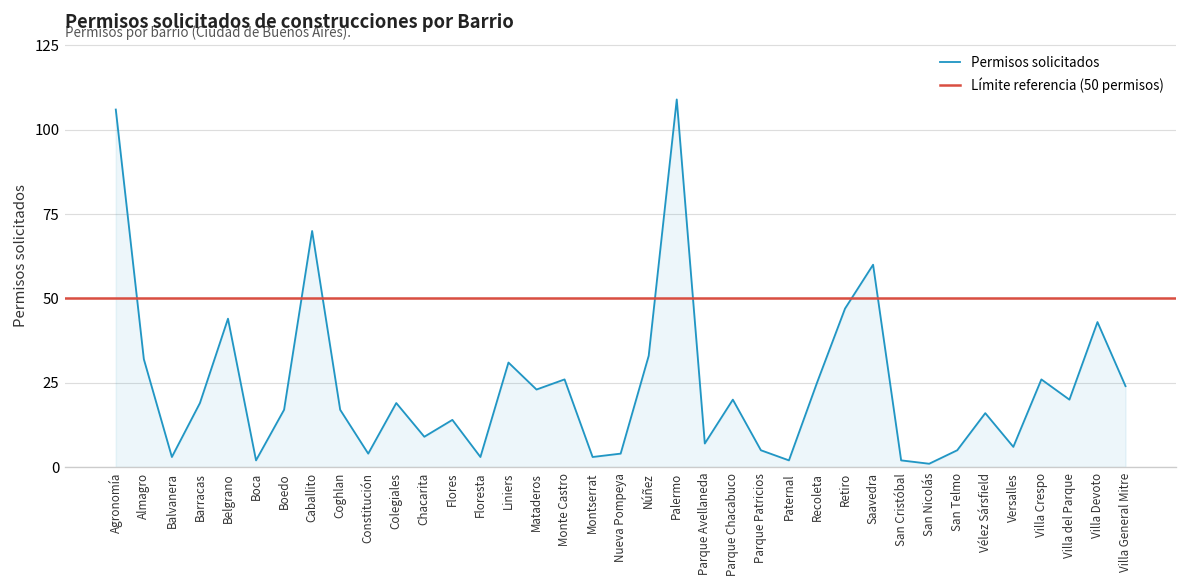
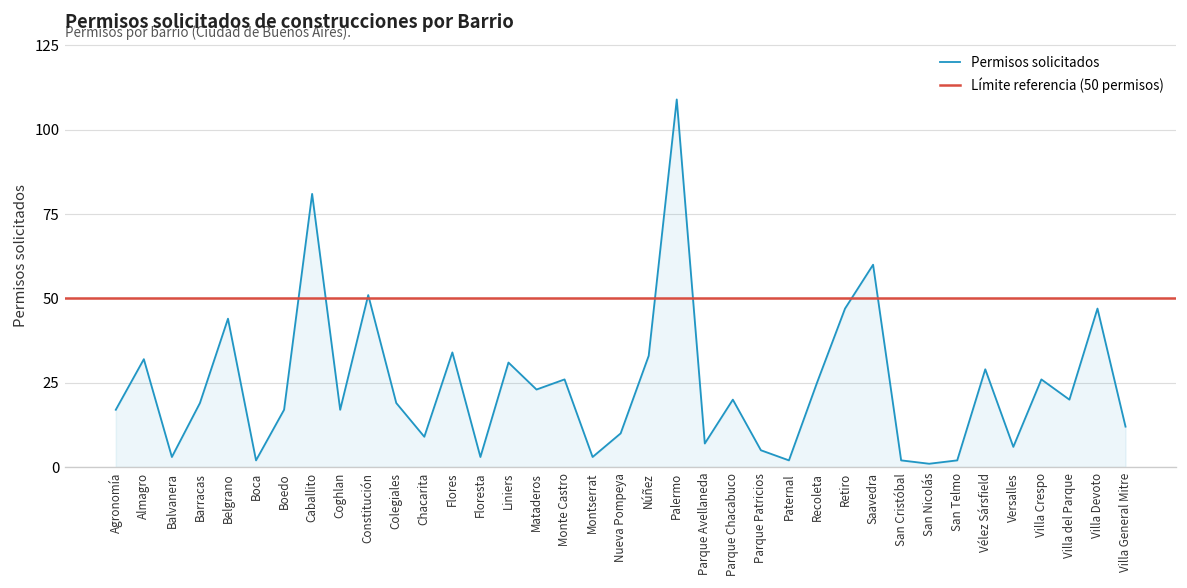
  {
-   "Agronomía": 106,
+   "Agronomía": 17,
    "Almagro": 32,
    "Balvanera": 3,
    "Barracas": 19,
    "Belgrano": 44,
    "Boca": 2,
    "Boedo": 17,
-   "Caballito": 70,
+   "Caballito": 81,
    "Coghlan": 17,
-   "Constitución": 4,
+   "Constitución": 51,
    "Colegiales": 19,
    "Chacarita": 9,
-   "Flores": 14,
+   "Flores": 34,
    "Floresta": 3,
    "Liniers": 31,
    "Mataderos": 23,
    "Monte Castro": 26,
    "Montserrat": 3,
-   "Nueva Pompeya": 4,
+   "Nueva Pompeya": 10,
    "Núñez": 33,
    "Palermo": 109,
    "Parque Avellaneda": 7,
    "Parque Chacabuco": 20,
    "Parque Patricios": 5,
    "Paternal": 2,
    "Recoleta": 25,
    "Retiro": 47,
    "Saavedra": 60,
    "San Cristóbal": 2,
    "San Nicolás": 1,
-   "San Telmo": 5,
-   "Vélez Sársfield": 16,
+   "San Telmo": 2,
+   "Vélez Sársfield": 29,
    "Versalles": 6,
    "Villa Crespo": 26,
    "Villa del Parque": 20,
-   "Villa Devoto": 43,
-   "Villa General Mitre": 24
+   "Villa Devoto": 47,
+   "Villa General Mitre": 12
  }
